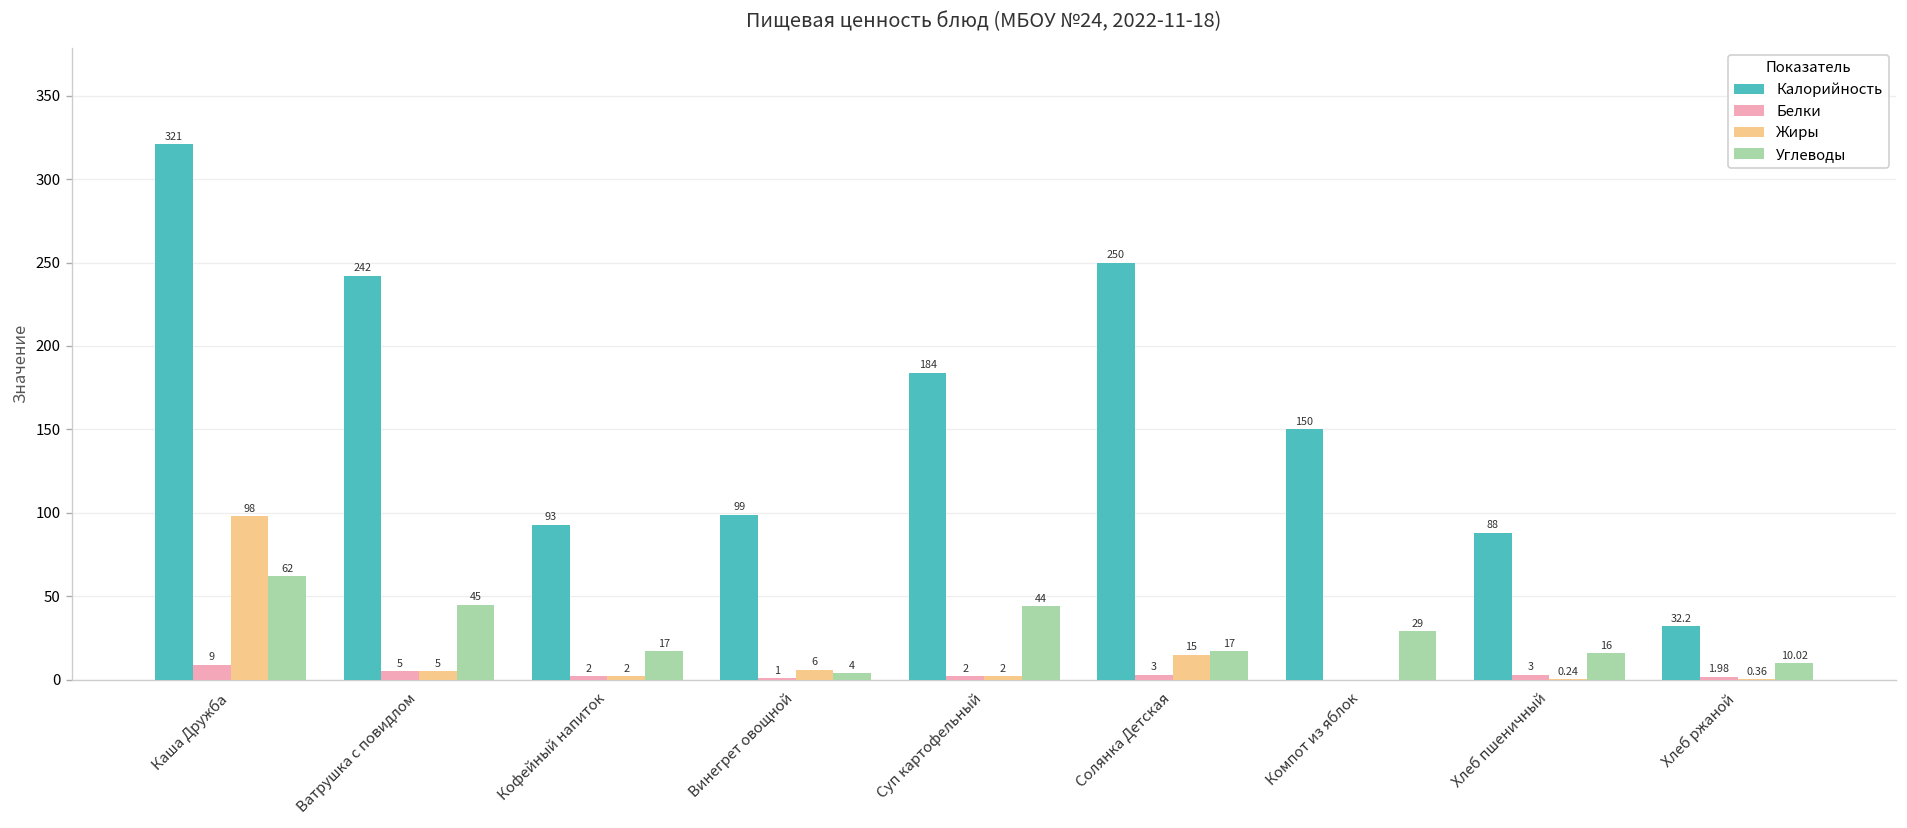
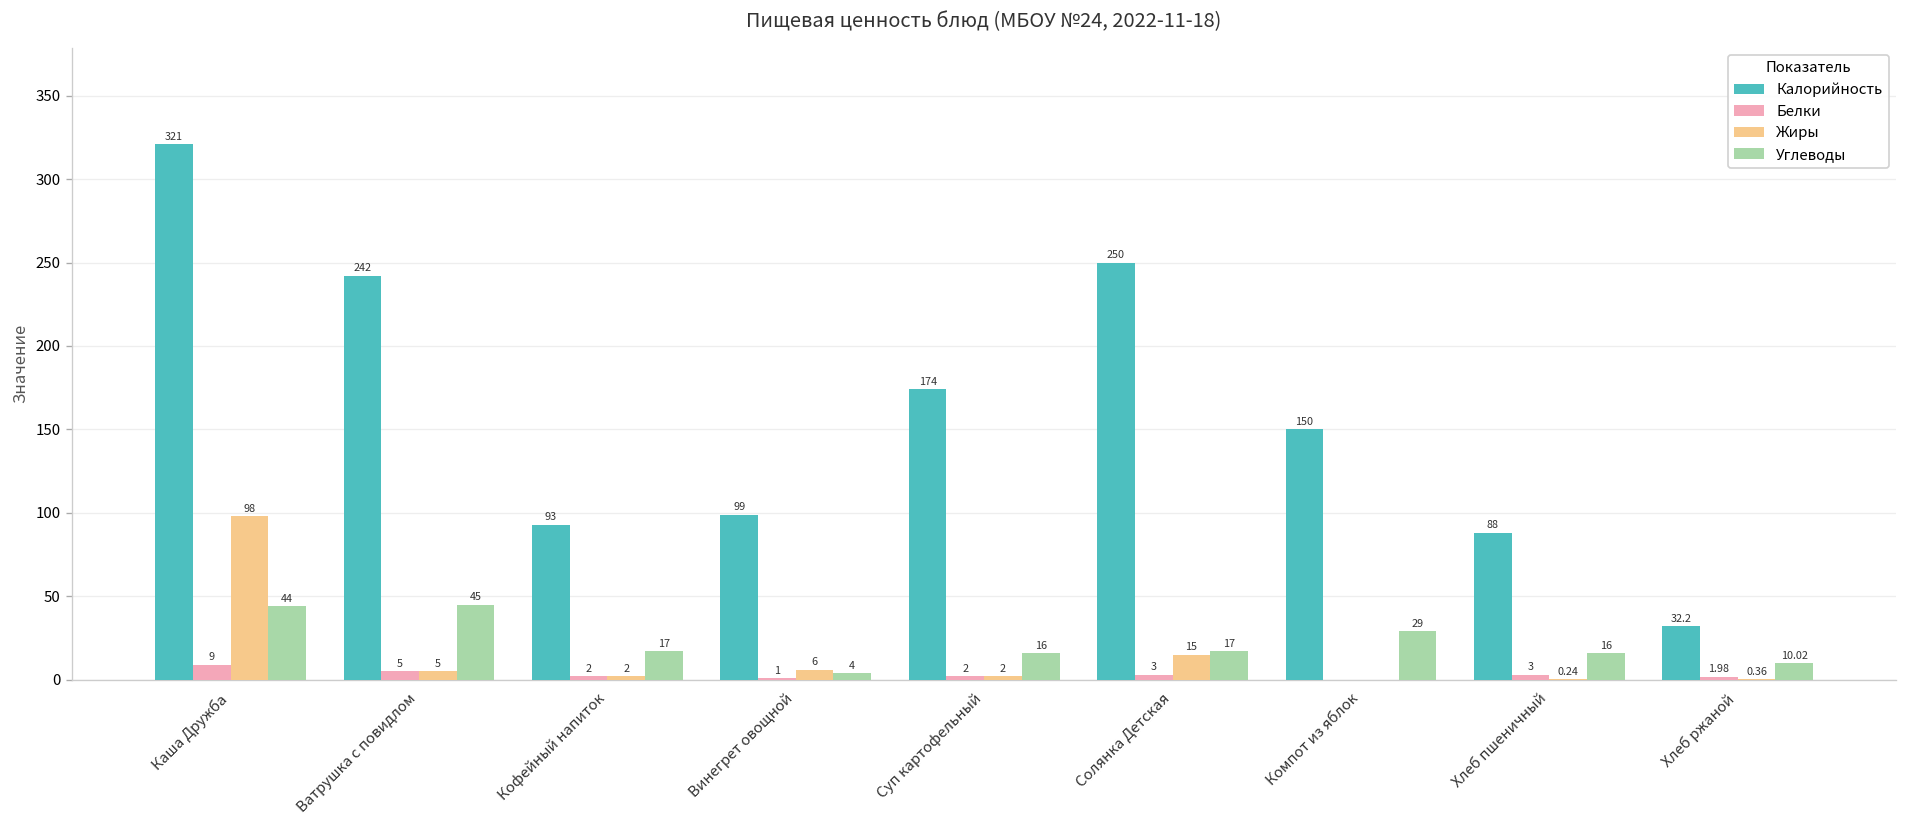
  {
    "Калорийность": {
      "Каша Дружба": 321,
      "Ватрушка с повидлом": 242,
      "Кофейный напиток": 93,
      "Винегрет овощной": 99,
-     "Суп картофельный": 184,
+     "Суп картофельный": 174,
      "Солянка Детская": 250,
      "Компот из яблок": 150,
      "Хлеб пшеничный": 88,
      "Хлеб ржаной": 32.2
    },
    "Углеводы": {
-     "Каша Дружба": 62,
+     "Каша Дружба": 44,
      "Ватрушка с повидлом": 45,
      "Кофейный напиток": 17,
      "Винегрет овощной": 4,
-     "Суп картофельный": 44,
+     "Суп картофельный": 16,
      "Солянка Детская": 17,
      "Компот из яблок": 29,
      "Хлеб пшеничный": 16,
      "Хлеб ржаной": 10.02
    }
  }
